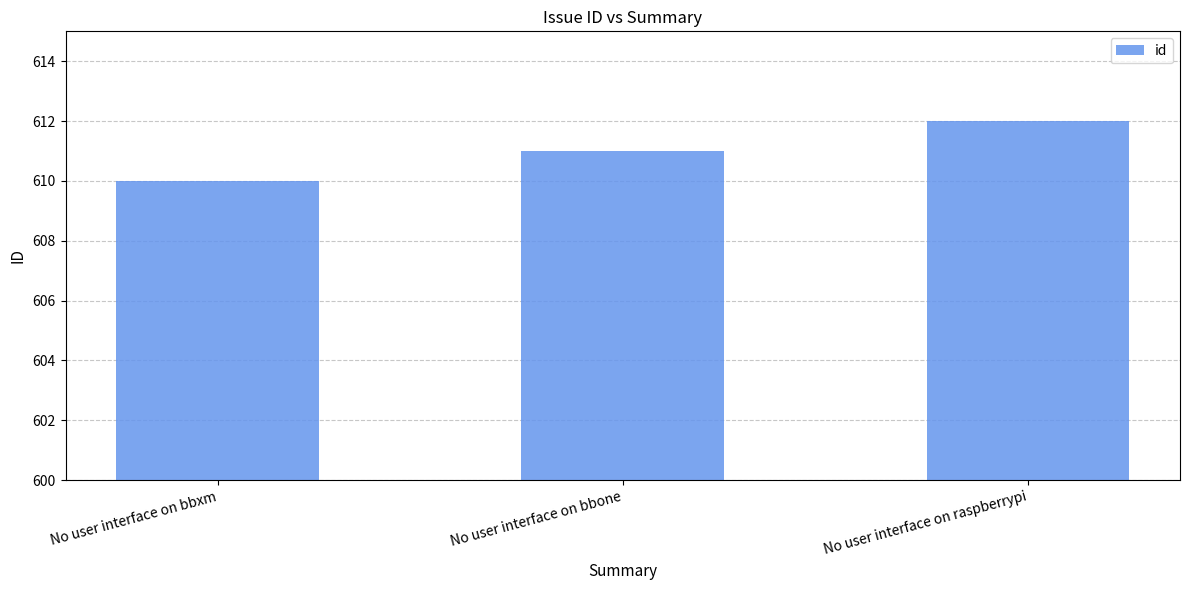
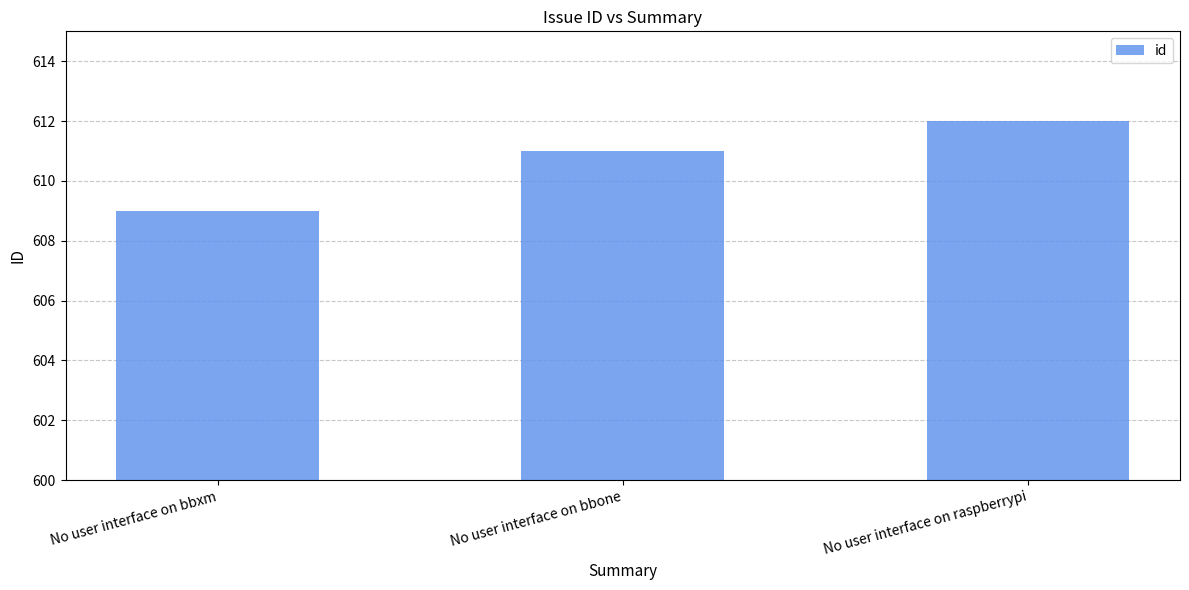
  {
-   "No user interface on bbxm": 610,
+   "No user interface on bbxm": 609,
    "No user interface on bbone": 611,
    "No user interface on raspberrypi": 612
  }
